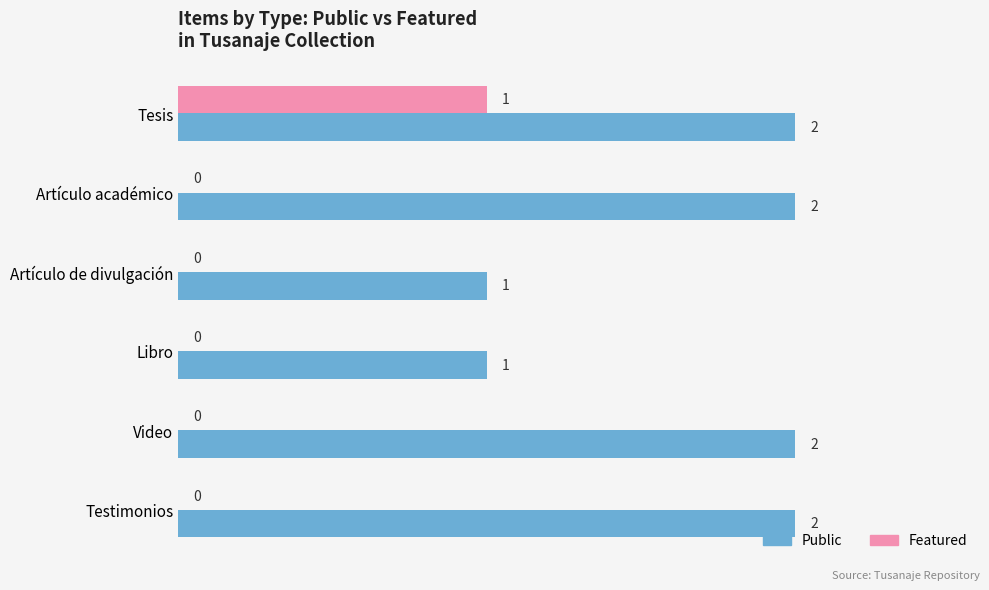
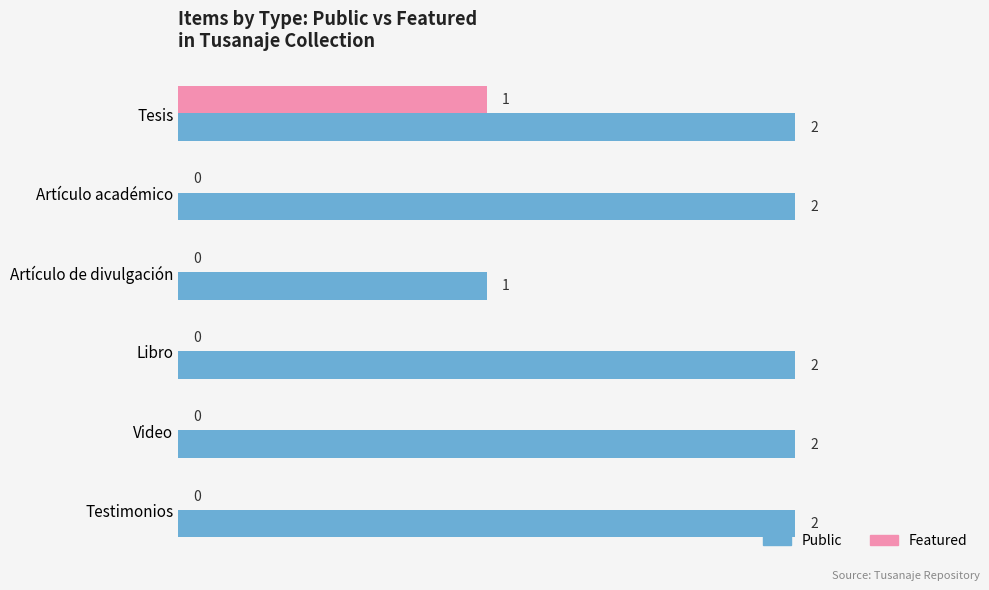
  {
    "Public": {
      "Tesis": 2,
      "Artículo académico": 2,
      "Artículo de divulgación": 1,
-     "Libro": 1,
+     "Libro": 2,
      "Video": 2,
      "Testimonios": 2
    },
    "Featured": {
      "Tesis": 1,
      "Artículo académico": 0,
      "Artículo de divulgación": 0,
      "Libro": 0,
      "Video": 0,
      "Testimonios": 0
    }
  }
